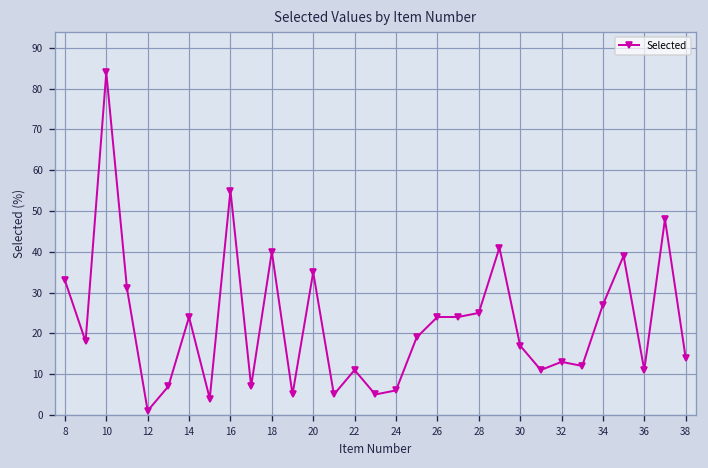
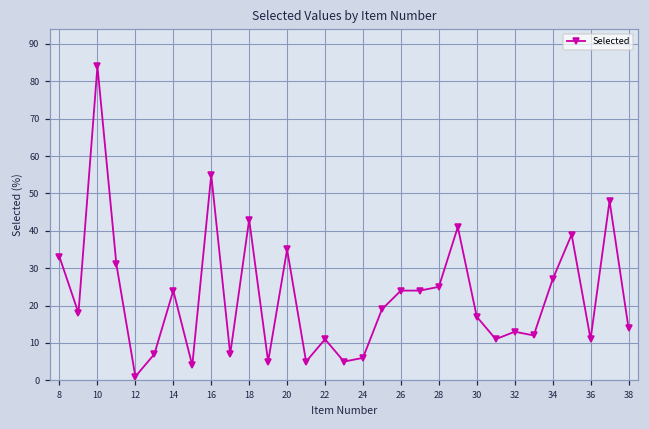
  {
    "8": 33,
    "10": 84,
    "12": 1,
    "14": 24,
    "16": 55,
-   "18": 40,
+   "18": 43,
    "20": 35,
    "22": 11,
    "24": 6,
    "26": 24,
    "28": 25,
    "30": 17,
    "32": 13,
    "34": 27,
    "36": 11,
    "38": 14
  }
